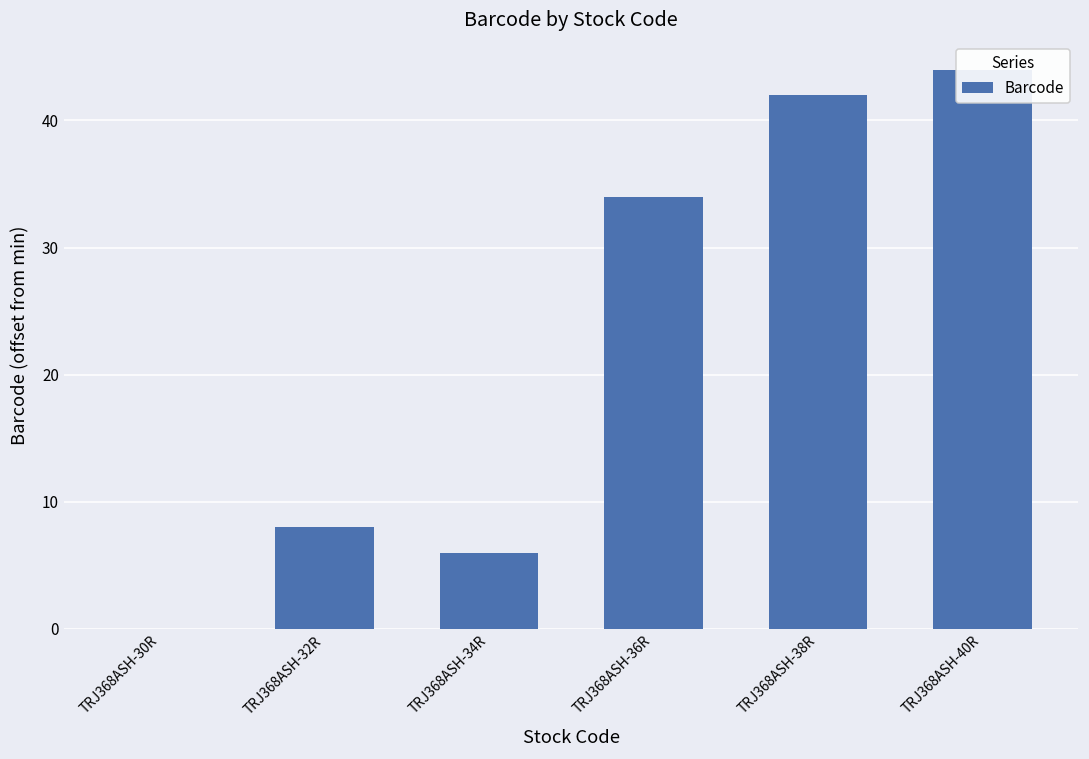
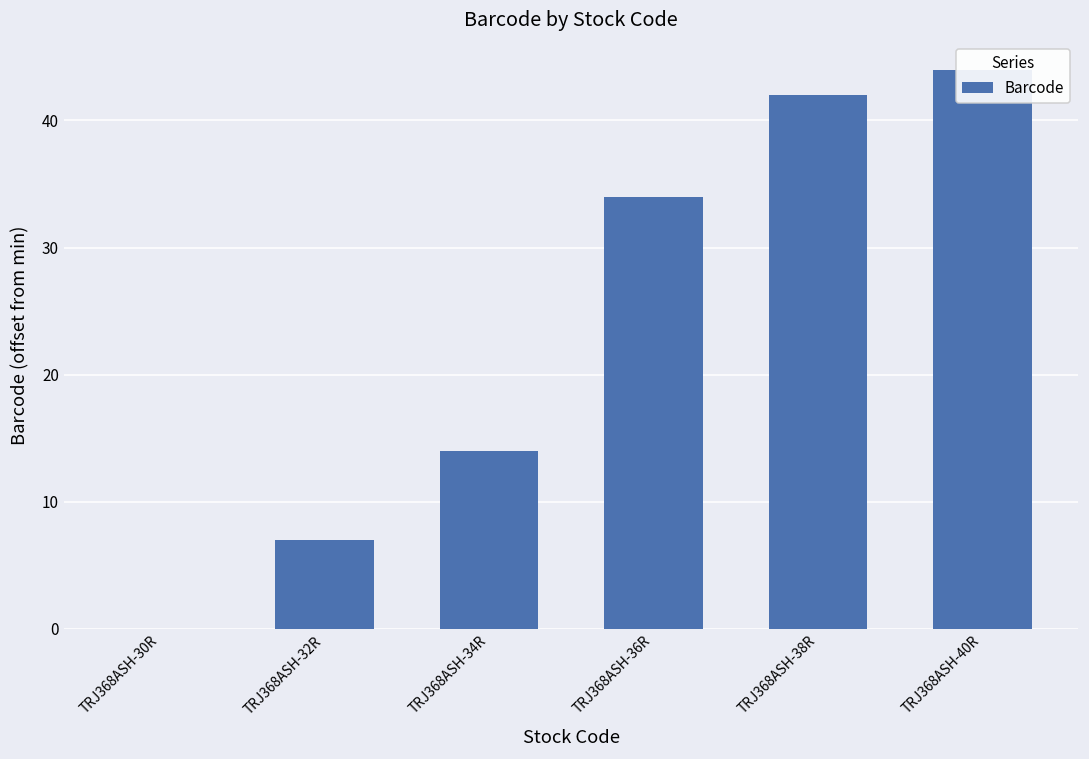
  {
    "TRJ368ASH-30R": 0.0,
-   "TRJ368ASH-32R": 8.0,
-   "TRJ368ASH-34R": 6.0,
+   "TRJ368ASH-32R": 7.0,
+   "TRJ368ASH-34R": 14.0,
    "TRJ368ASH-36R": 34.0,
    "TRJ368ASH-38R": 42.0
  }
